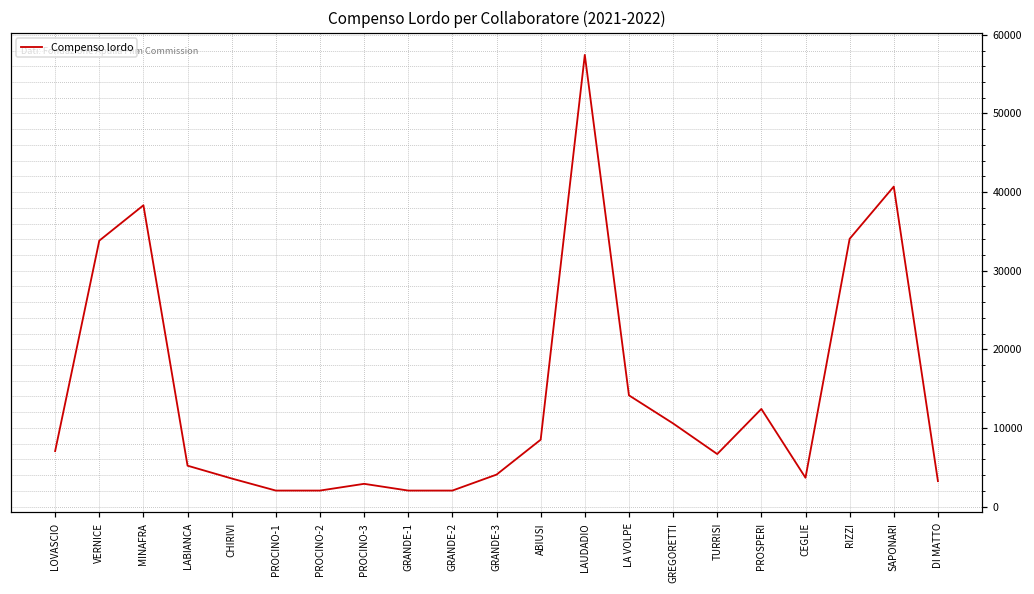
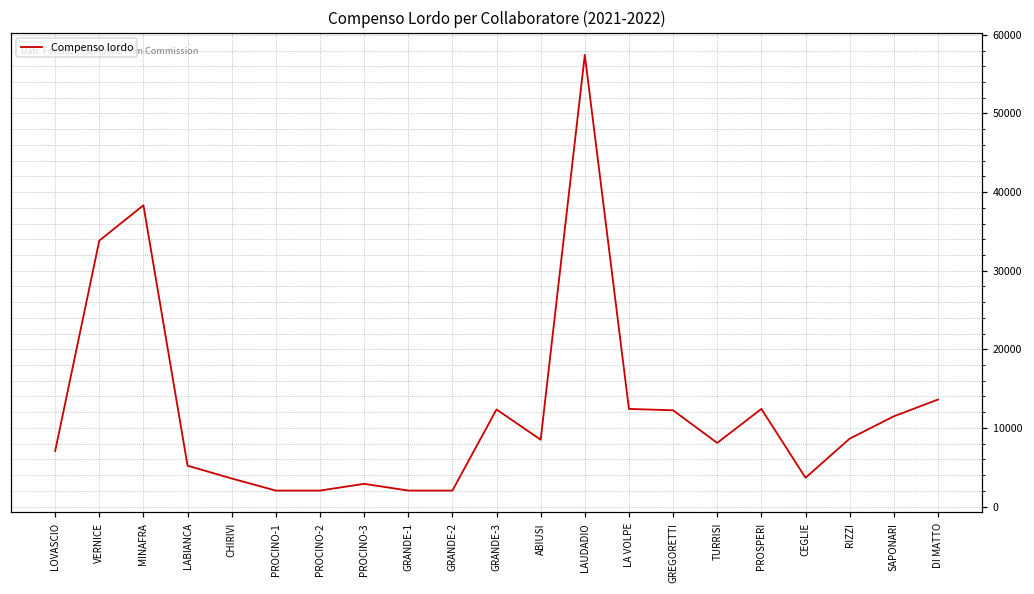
  {
    "LOVASCIO": 7000,
    "VERNICE": 34000,
    "MINAFRA": 38000,
    "LABIANCA": 5000,
    "CHIRIVI": 4000,
    "PROCINO-1": 2000,
    "PROCINO-2": 2000,
    "PROCINO-3": 3000,
    "GRANDE-1": 2000,
    "GRANDE-2": 2000,
-   "GRANDE-3": 4000,
+   "GRANDE-3": 12000,
    "ABIUSI": 9000,
    "LAUDADIO": 57000,
-   "LA VOLPE": 14000,
-   "GREGORETTI": 11000,
-   "TURRISI": 7000,
+   "LA VOLPE": 12000,
+   "GREGORETTI": 12000,
+   "TURRISI": 8000,
    "PROSPERI": 12000,
    "CEGLIE": 4000,
-   "RIZZI": 34000,
-   "SAPONARI": 41000,
-   "DI MATTO": 3000
+   "RIZZI": 9000,
+   "SAPONARI": 11000,
+   "DI MATTO": 14000
  }
